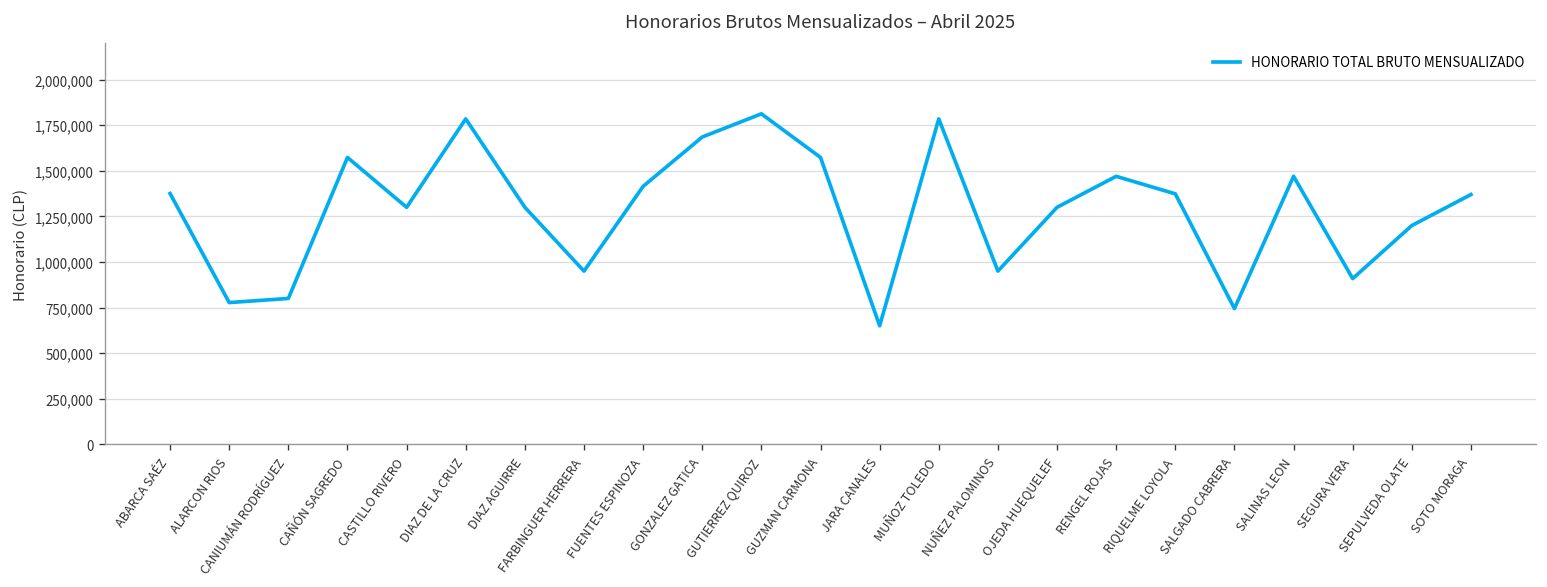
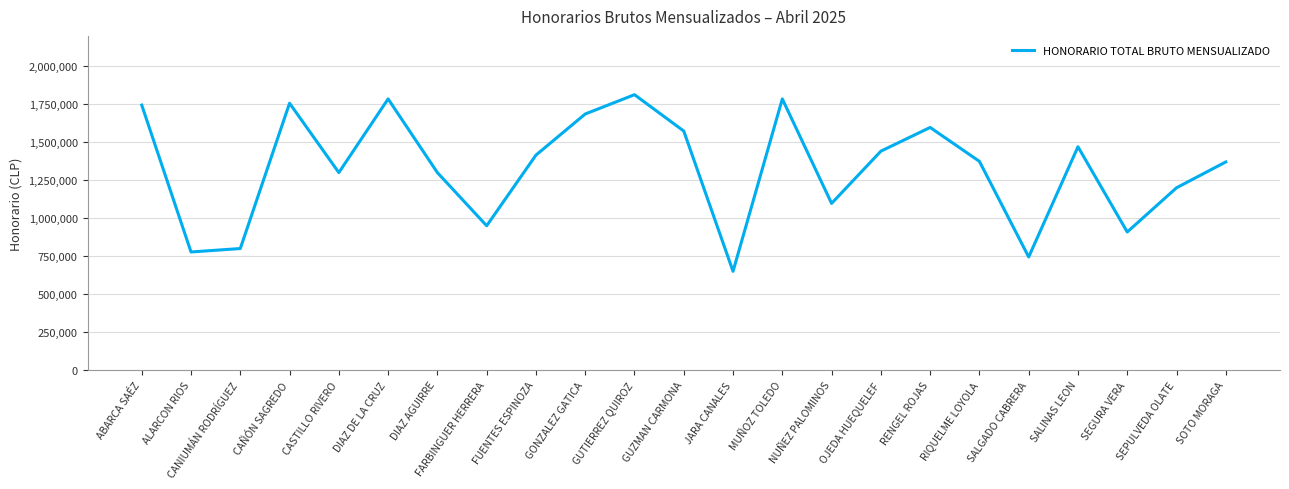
  {
-   "ABARCA SAÉZ": "1,380,000",
+   "ABARCA SAÉZ": "1,740,000",
    "ALARCON RIOS": "780,000",
    "CANIUMÁN RODRÍGUEZ": "800,000",
-   "CAÑÓN SAGREDO": "1,570,000",
+   "CAÑÓN SAGREDO": "1,760,000",
    "CASTILLO RIVERO": "1,300,000",
    "DIAZ DE LA CRUZ": "1,790,000",
    "DIAZ AGUIRRE": "1,300,000",
    "FARBINGUER HERRERA": "950,000",
    "FUENTES ESPINOZA": "1,420,000",
    "GONZALEZ GATICA": "1,690,000",
    "GUTIERREZ QUIROZ": "1,810,000",
    "GUZMAN CARMONA": "1,570,000",
    "JARA CANALES": "650,000",
    "MUÑOZ TOLEDO": "1,790,000",
-   "NUÑEZ PALOMINOS": "950,000",
-   "OJEDA HUEQUELEF": "1,300,000",
-   "RENGEL ROJAS": "1,470,000",
+   "NUÑEZ PALOMINOS": "1,100,000",
+   "OJEDA HUEQUELEF": "1,440,000",
+   "RENGEL ROJAS": "1,600,000",
    "RIQUELME LOYOLA": "1,370,000",
    "SALGADO CABRERA": "740,000",
    "SALINAS LEON": "1,470,000",
    "SEGURA VERA": "910,000",
    "SEPULVEDA OLATE": "1,200,000",
    "SOTO MORAGA": "1,370,000"
  }
